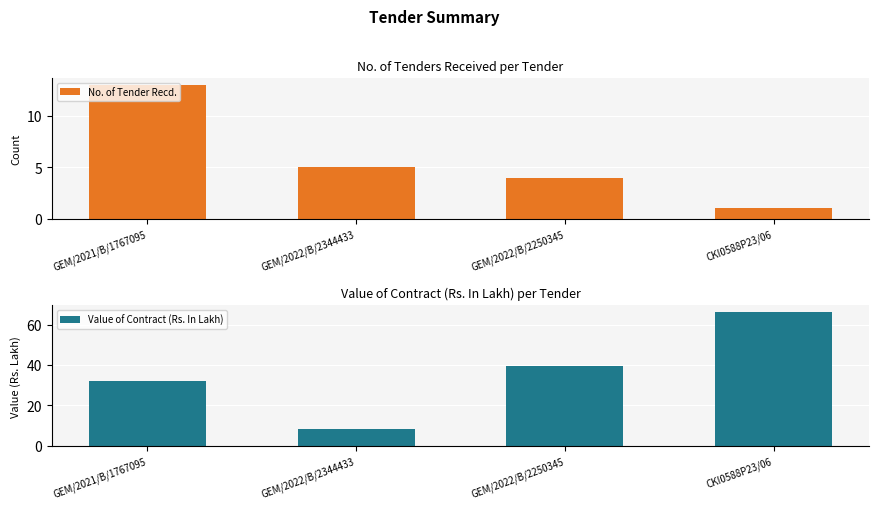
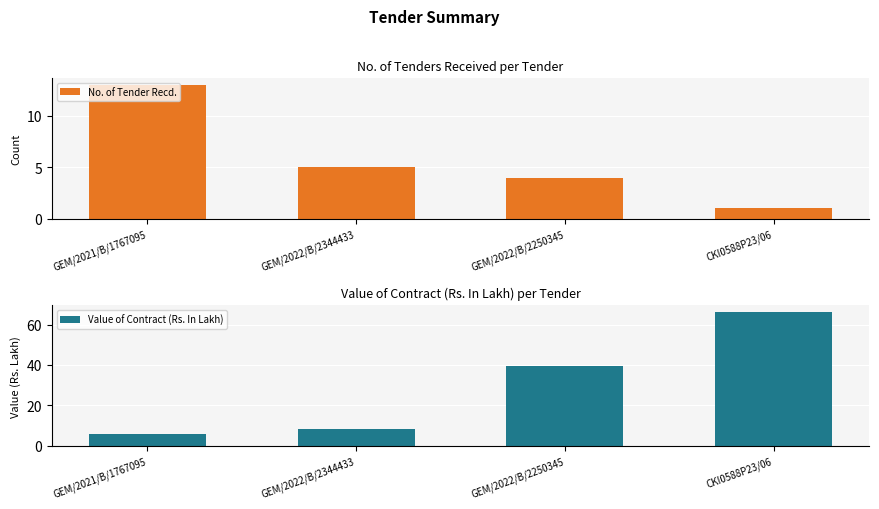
  {
    "No. of Tenders Received per Tender": {
      "GEM/2022/B/2344433": 5.0,
      "GEM/2022/B/2250345": 4.0,
      "CKI0588P23/06": 1.0
    },
    "Value of Contract (Rs. In Lakh) per Tender": {
-     "GEM/2021/B/1767095": 32,
+     "GEM/2021/B/1767095": 6,
      "GEM/2022/B/2344433": 8,
      "GEM/2022/B/2250345": 40,
      "CKI0588P23/06": 66
    }
  }
